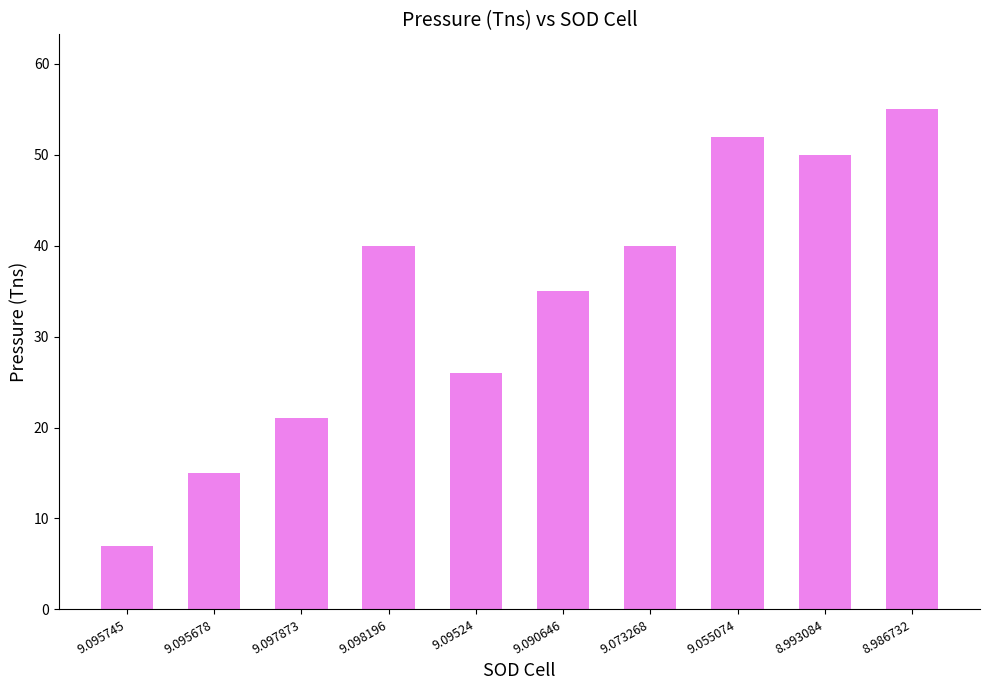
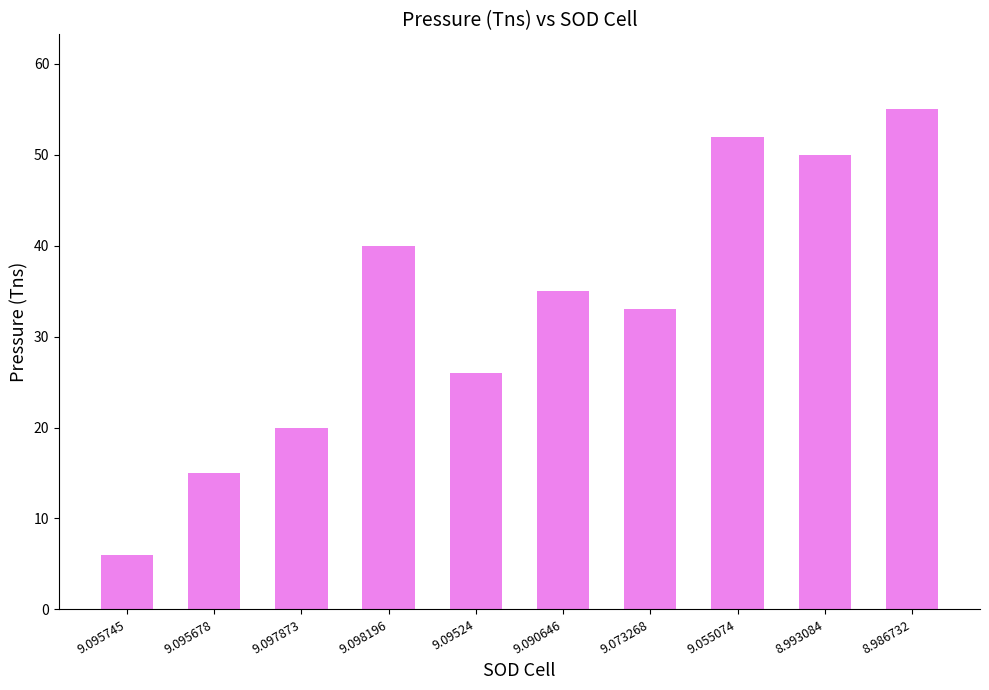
  {
-   "9.095745": 7,
+   "9.095745": 6,
    "9.095678": 15,
-   "9.097873": 21,
+   "9.097873": 20,
    "9.098196": 40,
    "9.09524": 26,
    "9.090646": 35,
-   "9.073268": 40,
+   "9.073268": 33,
    "9.055074": 52,
    "8.993084": 50,
    "8.986732": 55
  }
